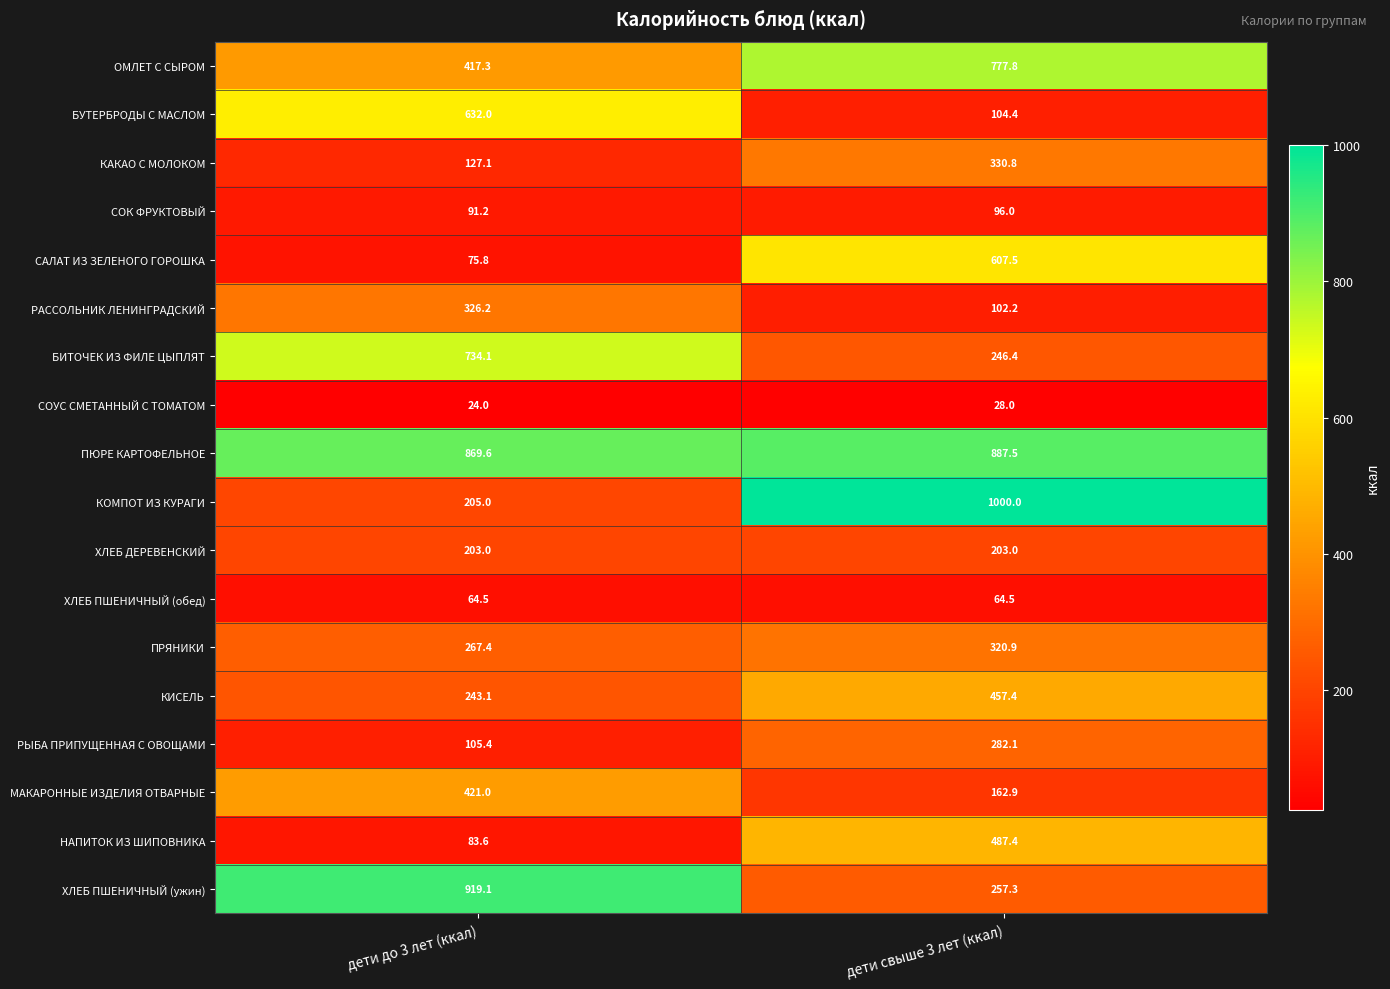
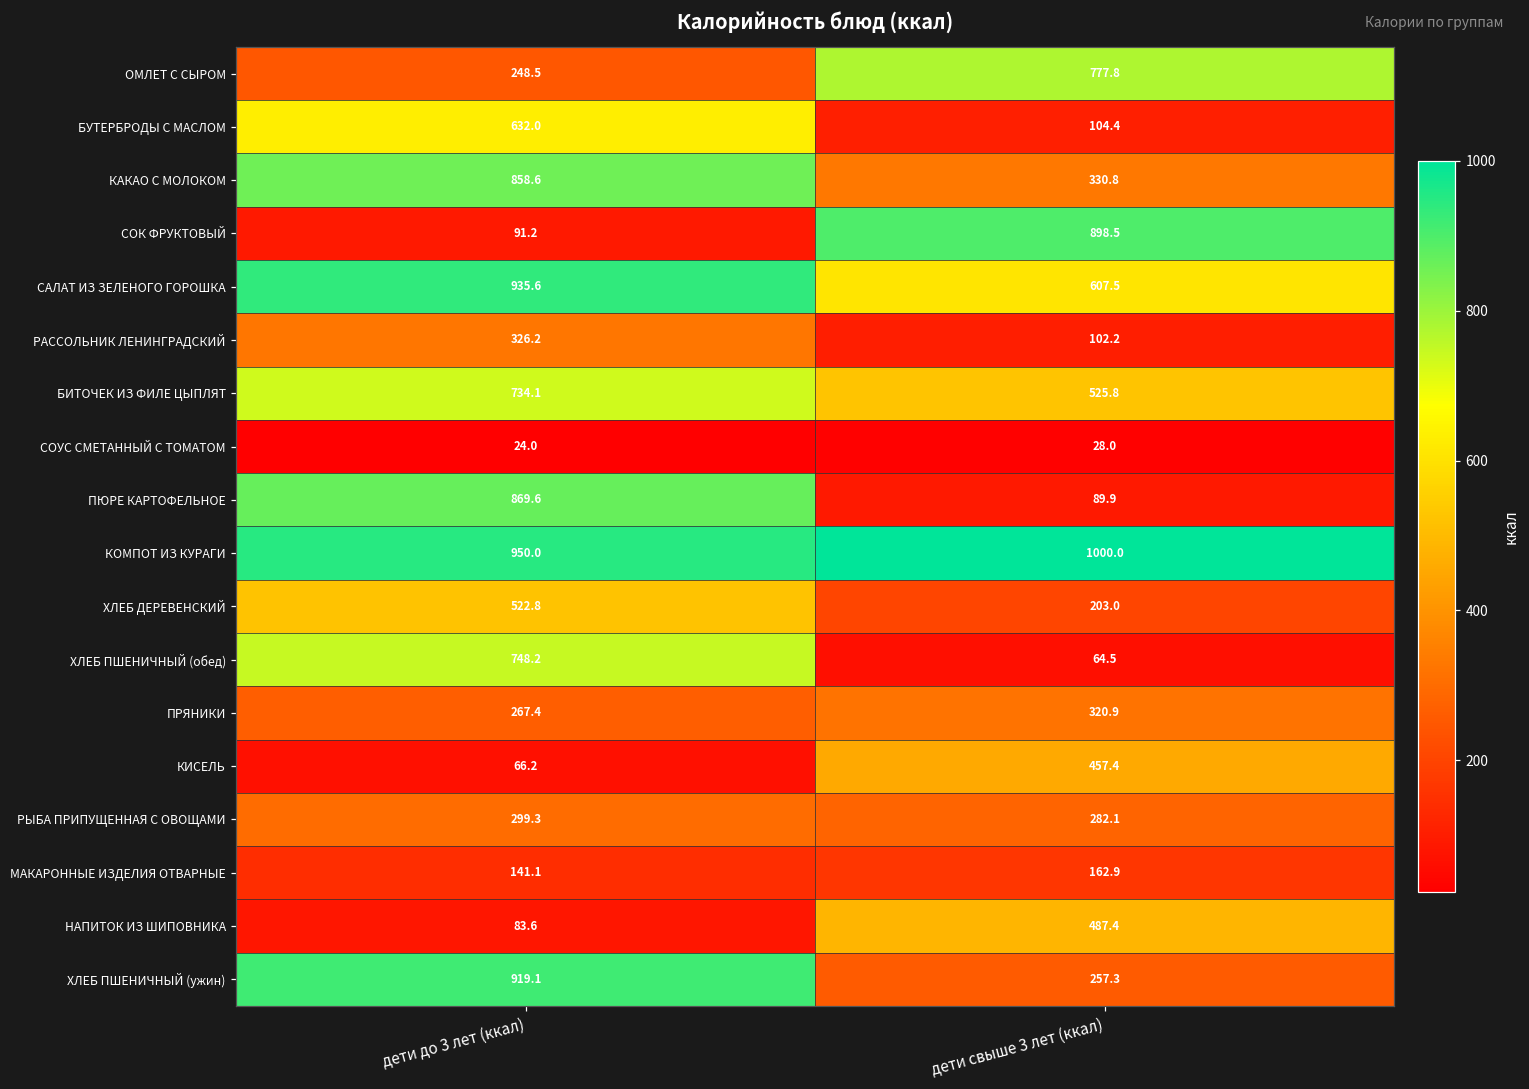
  {
    "ОМЛЕТ С СЫРОМ": {
-     "дети до 3 лет (ккал)": 417.3,
+     "дети до 3 лет (ккал)": 248.5,
      "дети свыше 3 лет (ккал)": 777.8
    },
    "БУТЕРБРОДЫ С МАСЛОМ": {
      "дети до 3 лет (ккал)": 632.0,
      "дети свыше 3 лет (ккал)": 104.4
    },
    "КАКАО С МОЛОКОМ": {
-     "дети до 3 лет (ккал)": 127.1,
+     "дети до 3 лет (ккал)": 858.6,
      "дети свыше 3 лет (ккал)": 330.8
    },
    "СОК ФРУКТОВЫЙ": {
      "дети до 3 лет (ккал)": 91.2,
-     "дети свыше 3 лет (ккал)": 96.0
+     "дети свыше 3 лет (ккал)": 898.5
    },
    "САЛАТ ИЗ ЗЕЛЕНОГО ГОРОШКА": {
-     "дети до 3 лет (ккал)": 75.8,
+     "дети до 3 лет (ккал)": 935.6,
      "дети свыше 3 лет (ккал)": 607.5
    },
    "РАССОЛЬНИК ЛЕНИНГРАДСКИЙ": {
      "дети до 3 лет (ккал)": 326.2,
      "дети свыше 3 лет (ккал)": 102.2
    },
    "БИТОЧЕК ИЗ ФИЛЕ ЦЫПЛЯТ": {
      "дети до 3 лет (ккал)": 734.1,
-     "дети свыше 3 лет (ккал)": 246.4
+     "дети свыше 3 лет (ккал)": 525.8
    },
    "СОУС СМЕТАННЫЙ С ТОМАТОМ": {
      "дети до 3 лет (ккал)": 24.0,
      "дети свыше 3 лет (ккал)": 28.0
    },
    "ПЮРЕ КАРТОФЕЛЬНОЕ": {
      "дети до 3 лет (ккал)": 869.6,
-     "дети свыше 3 лет (ккал)": 887.5
+     "дети свыше 3 лет (ккал)": 89.9
    },
    "КОМПОТ ИЗ КУРАГИ": {
-     "дети до 3 лет (ккал)": 205.0,
+     "дети до 3 лет (ккал)": 950.0,
      "дети свыше 3 лет (ккал)": 1000.0
    },
    "ХЛЕБ ДЕРЕВЕНСКИЙ": {
-     "дети до 3 лет (ккал)": 203.0,
+     "дети до 3 лет (ккал)": 522.8,
      "дети свыше 3 лет (ккал)": 203.0
    },
    "ХЛЕБ ПШЕНИЧНЫЙ (обед)": {
-     "дети до 3 лет (ккал)": 64.5,
+     "дети до 3 лет (ккал)": 748.2,
      "дети свыше 3 лет (ккал)": 64.5
    },
    "ПРЯНИКИ": {
      "дети до 3 лет (ккал)": 267.4,
      "дети свыше 3 лет (ккал)": 320.9
    },
    "КИСЕЛЬ": {
-     "дети до 3 лет (ккал)": 243.1,
+     "дети до 3 лет (ккал)": 66.2,
      "дети свыше 3 лет (ккал)": 457.4
    },
    "РЫБА ПРИПУЩЕННАЯ С ОВОЩАМИ": {
-     "дети до 3 лет (ккал)": 105.4,
+     "дети до 3 лет (ккал)": 299.3,
      "дети свыше 3 лет (ккал)": 282.1
    },
    "МАКАРОННЫЕ ИЗДЕЛИЯ ОТВАРНЫЕ": {
-     "дети до 3 лет (ккал)": 421.0,
+     "дети до 3 лет (ккал)": 141.1,
      "дети свыше 3 лет (ккал)": 162.9
    },
    "НАПИТОК ИЗ ШИПОВНИКА": {
      "дети до 3 лет (ккал)": 83.6,
      "дети свыше 3 лет (ккал)": 487.4
    },
    "ХЛЕБ ПШЕНИЧНЫЙ (ужин)": {
      "дети до 3 лет (ккал)": 919.1,
      "дети свыше 3 лет (ккал)": 257.3
    }
  }
